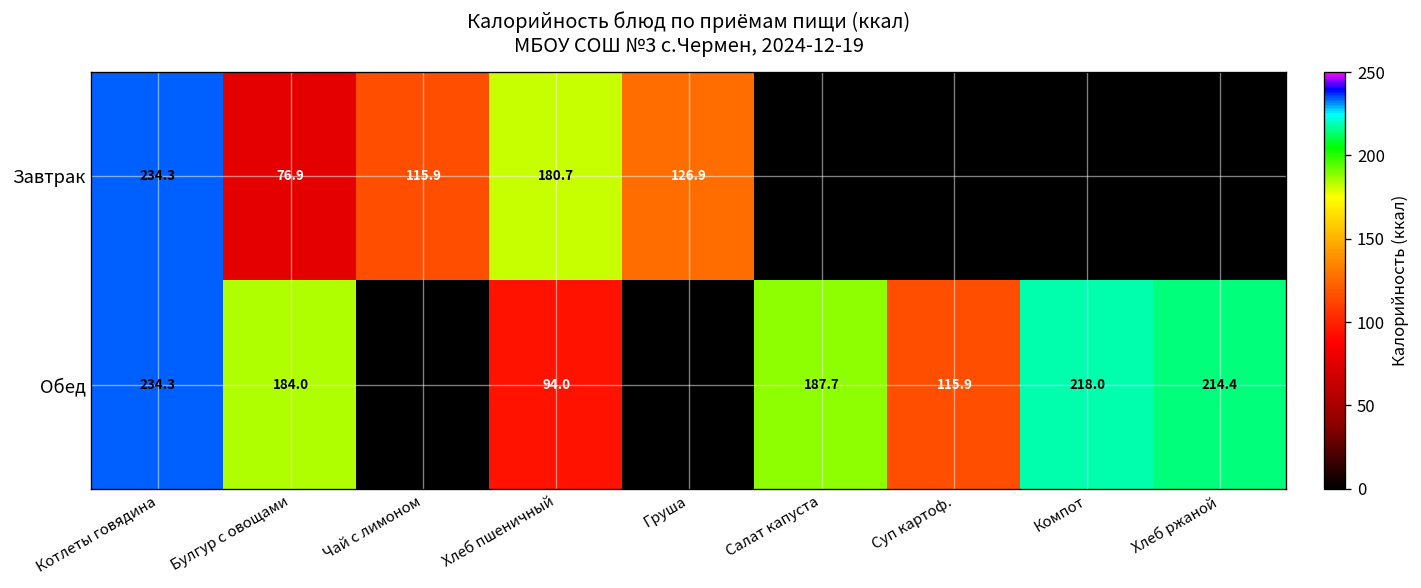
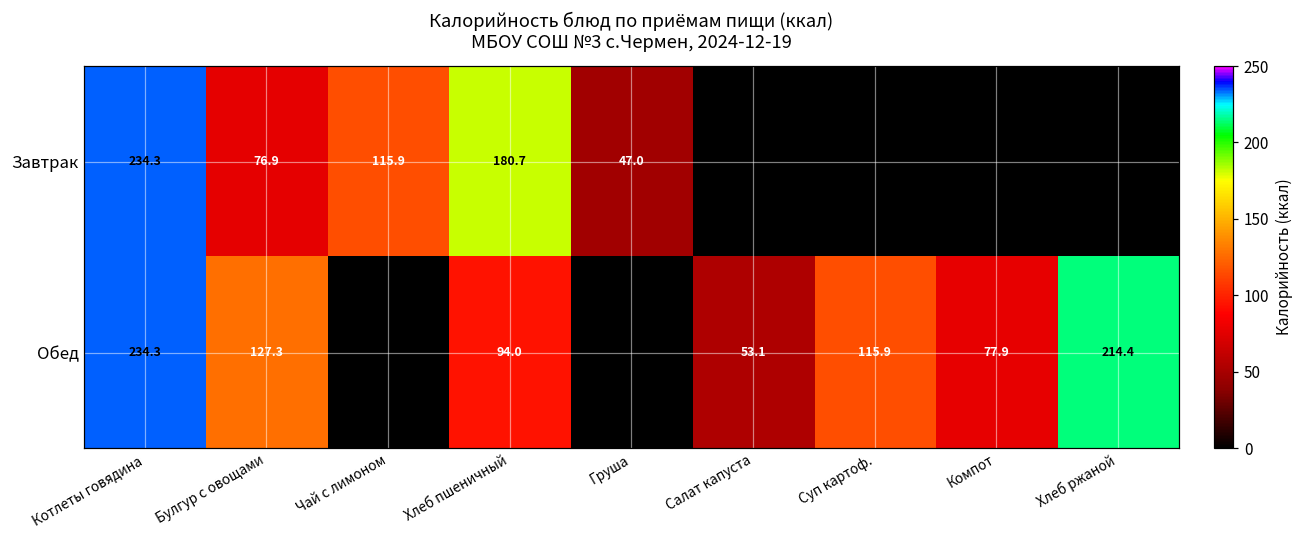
  {
    "Завтрак": {
      "Котлеты говядина": 234.3,
      "Булгур с овощами": 76.9,
      "Чай с лимоном": 115.9,
      "Хлеб пшеничный": 180.7,
-     "Груша": 126.9
+     "Груша": 47.0
    },
    "Обед": {
      "Котлеты говядина": 234.3,
-     "Булгур с овощами": 184.0,
+     "Булгур с овощами": 127.3,
      "Хлеб пшеничный": 94.0,
-     "Салат капуста": 187.7,
+     "Салат капуста": 53.1,
      "Суп картоф.": 115.9,
-     "Компот": 218.0,
+     "Компот": 77.9,
      "Хлеб ржаной": 214.4
    }
  }
